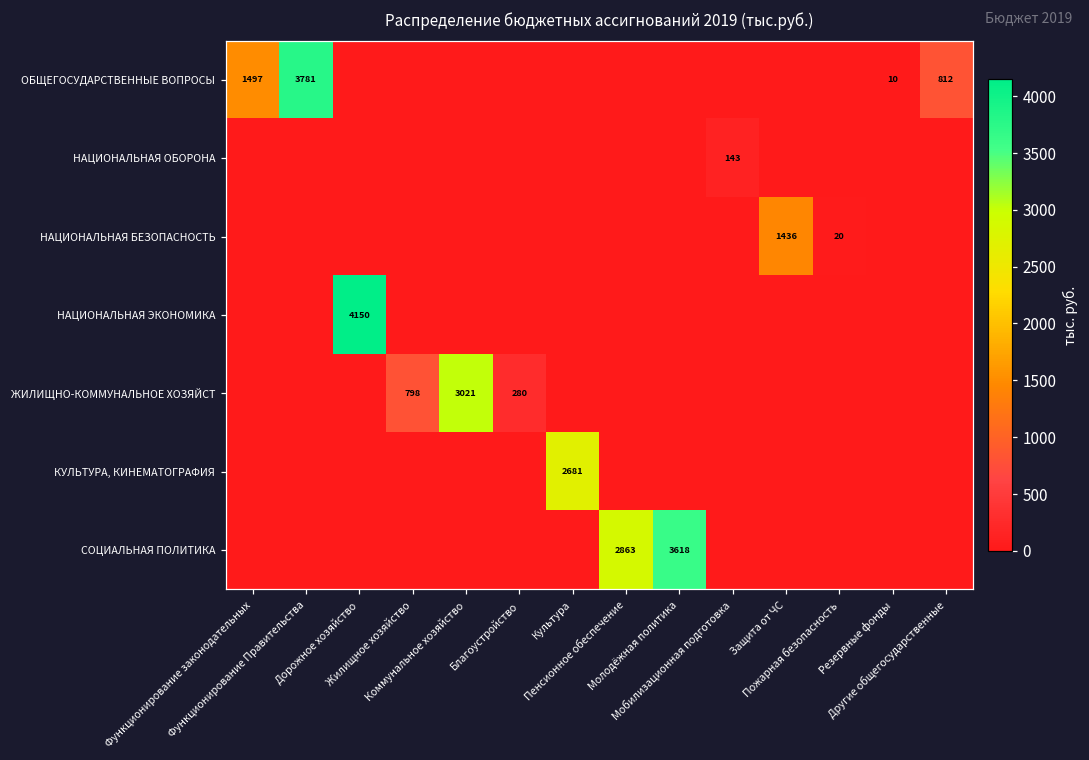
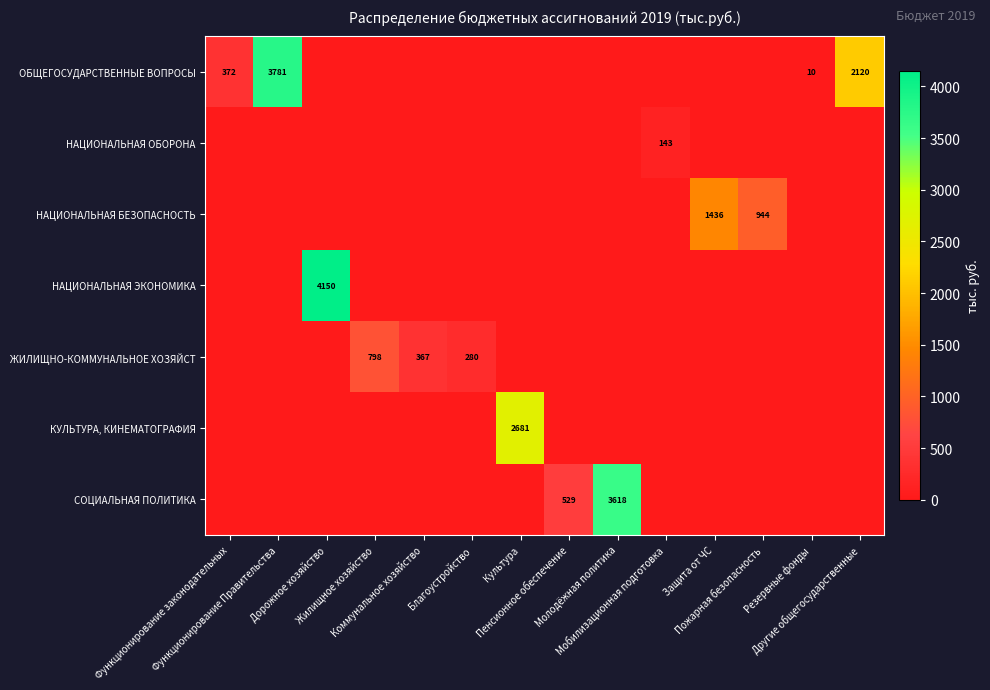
  {
    "ОБЩЕГОСУДАРСТВЕННЫЕ ВОПРОСЫ": {
-     "Функционирование законодательных": 1497,
+     "Функционирование законодательных": 372,
      "Функционирование Правительства": 3781,
      "Резервные фонды": 10,
-     "Другие общегосударственные": 812
+     "Другие общегосударственные": 2120
    },
    "НАЦИОНАЛЬНАЯ ОБОРОНА": {
      "Мобилизационная подготовка": 143
    },
    "НАЦИОНАЛЬНАЯ БЕЗОПАСНОСТЬ": {
      "Защита от ЧС": 1436,
-     "Пожарная безопасность": 20
+     "Пожарная безопасность": 944
    },
    "НАЦИОНАЛЬНАЯ ЭКОНОМИКА": {
      "Дорожное хозяйство": 4150
    },
    "ЖИЛИЩНО-КОММУНАЛЬНОЕ ХОЗЯЙСТ": {
      "Жилищное хозяйство": 798,
-     "Коммунальное хозяйство": 3021,
+     "Коммунальное хозяйство": 367,
      "Благоустройство": 280
    },
    "КУЛЬТУРА, КИНЕМАТОГРАФИЯ": {
      "Культура": 2681
    },
    "СОЦИАЛЬНАЯ ПОЛИТИКА": {
-     "Пенсионное обеспечение": 2863,
+     "Пенсионное обеспечение": 529,
      "Молодёжная политика": 3618
    }
  }
